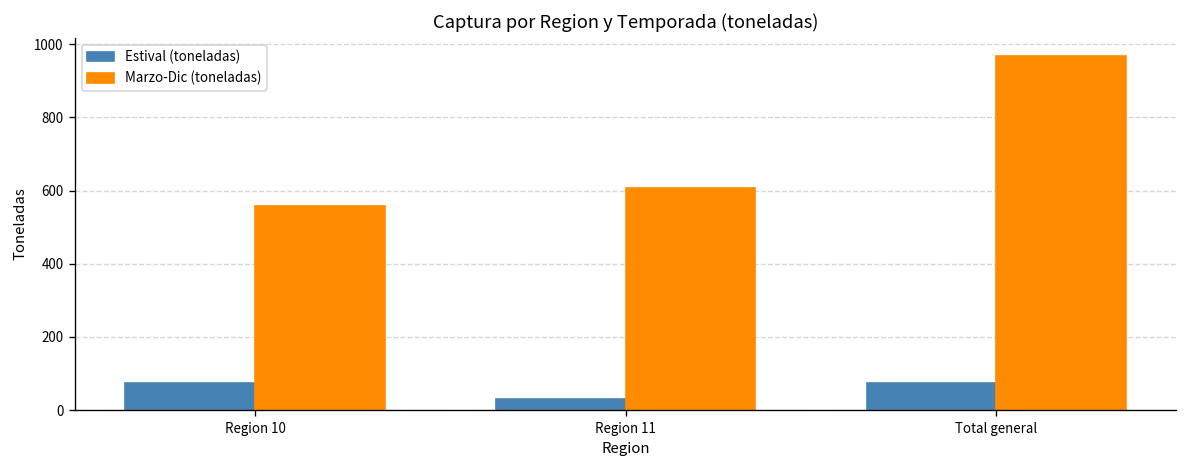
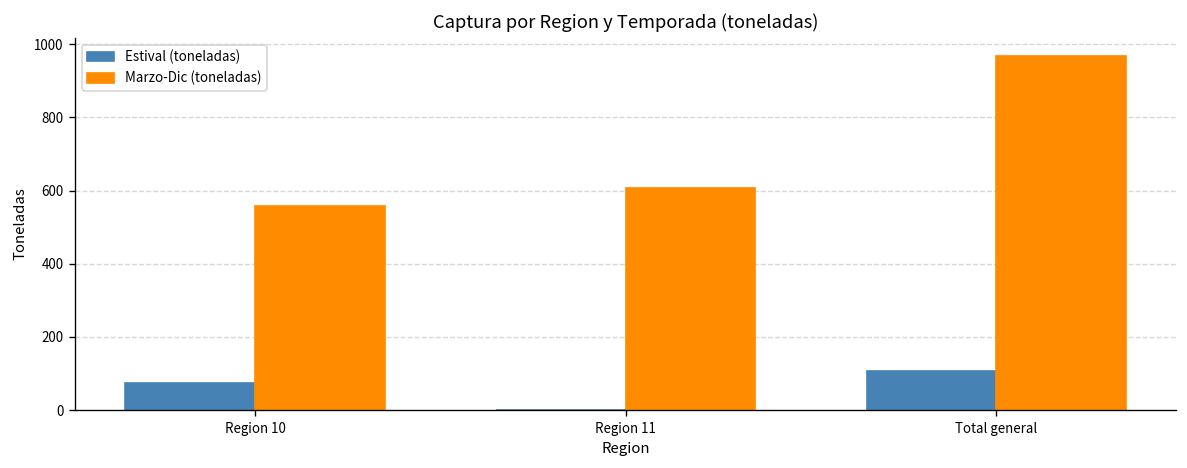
  {
    "Estival (toneladas)": {
      "Region 10": 70,
-     "Region 11": 30,
-     "Total general": 70
+     "Region 11": 0,
+     "Total general": 110
    },
    "Marzo-Dic (toneladas)": {
      "Region 10": 560,
      "Region 11": 610,
      "Total general": 970
    }
  }
